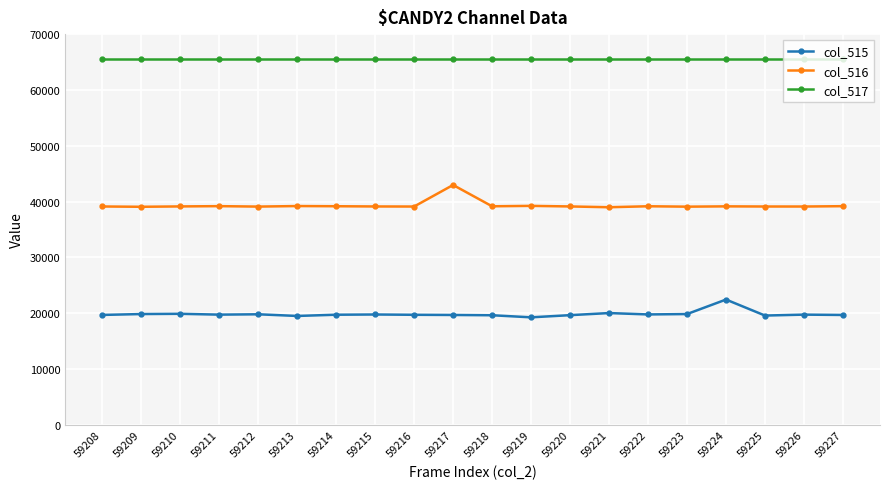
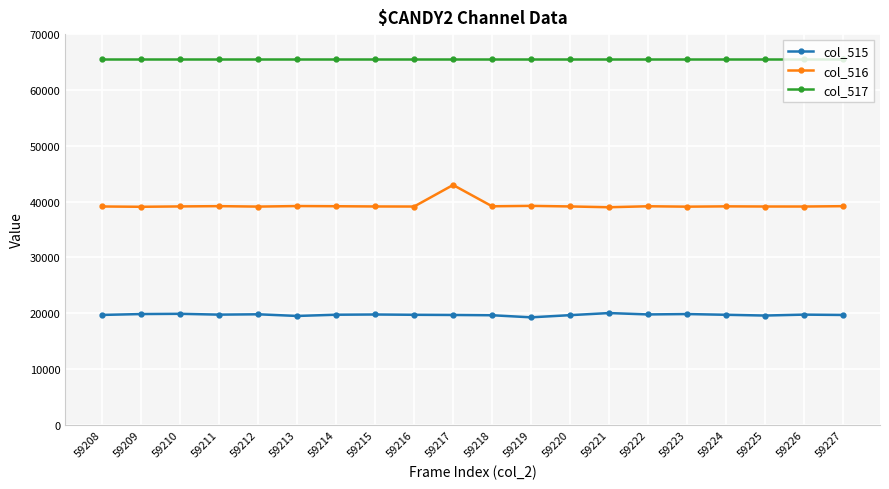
  {
    "col_515": {
      "59208": 20000,
      "59209": 20000,
      "59210": 20000,
      "59211": 20000,
      "59212": 20000,
      "59213": 20000,
      "59214": 20000,
      "59215": 20000,
      "59216": 20000,
      "59217": 20000,
      "59218": 20000,
      "59219": 19000,
      "59220": 20000,
      "59221": 20000,
      "59222": 20000,
      "59223": 20000,
-     "59224": 22000,
+     "59224": 20000,
      "59225": 20000,
      "59226": 20000,
      "59227": 20000
    },
    "col_516": {
      "59208": 39000,
      "59209": 39000,
      "59210": 39000,
      "59211": 39000,
      "59212": 39000,
      "59213": 39000,
      "59214": 39000,
      "59215": 39000,
      "59216": 39000,
      "59217": 43000,
      "59218": 39000,
      "59219": 39000,
      "59220": 39000,
      "59221": 39000,
      "59222": 39000,
      "59223": 39000,
      "59224": 39000,
      "59225": 39000,
      "59226": 39000,
      "59227": 39000
    },
    "col_517": {
      "59208": 66000,
      "59209": 66000,
      "59210": 66000,
      "59211": 66000,
      "59212": 66000,
      "59213": 66000,
      "59214": 66000,
      "59215": 66000,
      "59216": 66000,
      "59217": 66000,
      "59218": 66000,
      "59219": 66000,
      "59220": 66000,
      "59221": 66000,
      "59222": 66000,
      "59223": 66000,
      "59224": 66000,
      "59225": 66000
    }
  }
